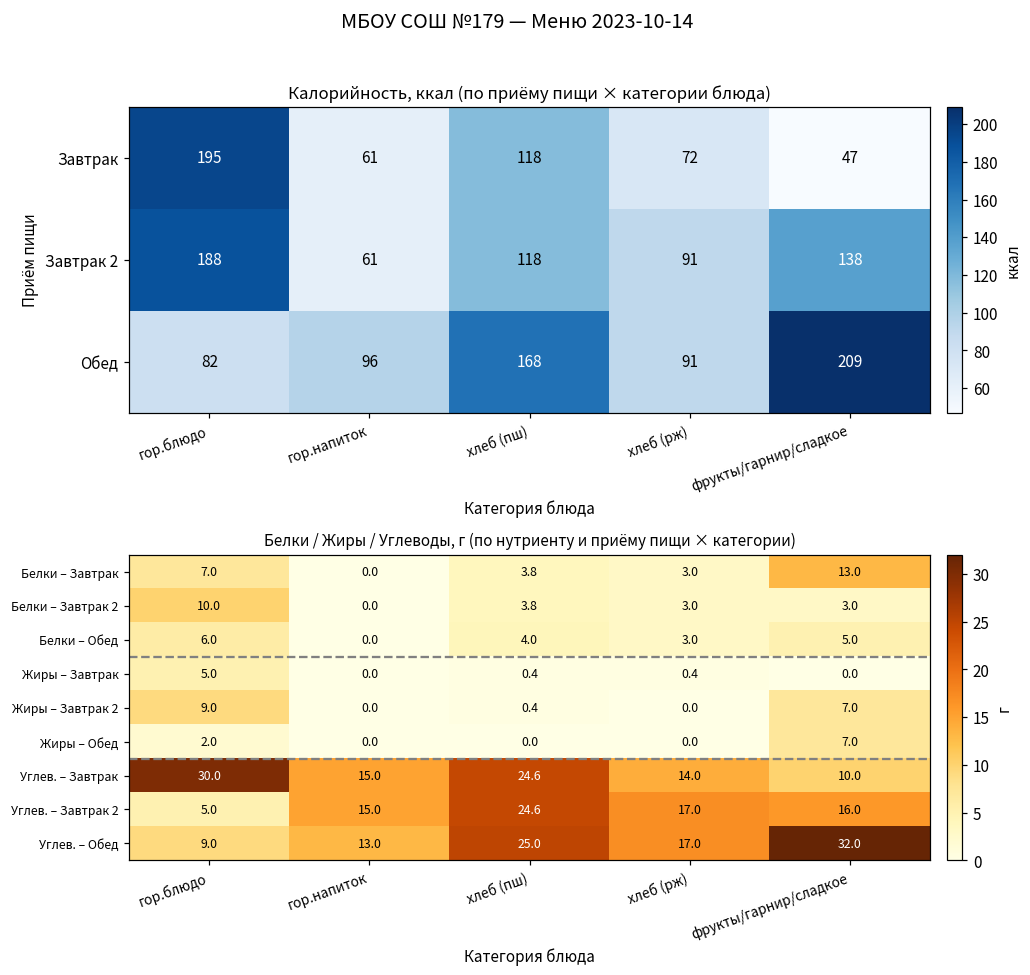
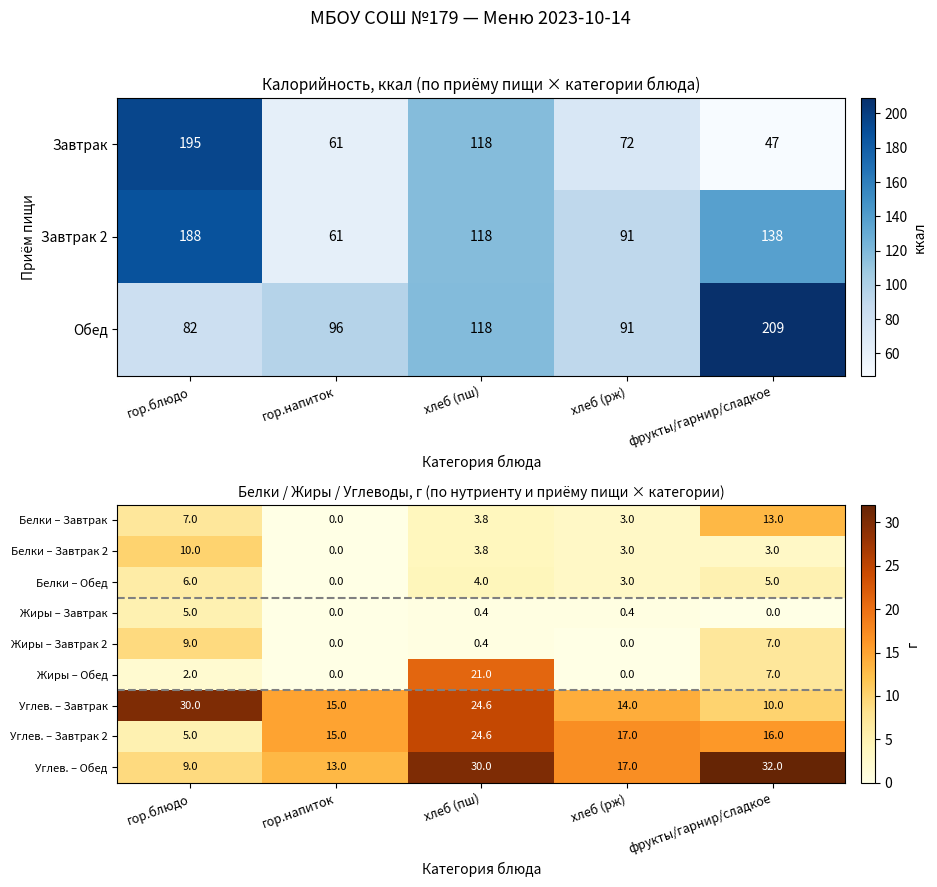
  {
    "Калорийность, ккал (по приёму пищи × категории блюда)": {
      "Завтрак": {
        "гор.блюдо": 195,
        "гор.напиток": 61,
        "хлеб (пш)": 118,
        "хлеб (рж)": 72,
        "фрукты/гарнир/сладкое": 47
      },
      "Завтрак 2": {
        "гор.блюдо": 188,
        "гор.напиток": 61,
        "хлеб (пш)": 118,
        "хлеб (рж)": 91,
        "фрукты/гарнир/сладкое": 138
      },
      "Обед": {
        "гор.блюдо": 82,
        "гор.напиток": 96,
-       "хлеб (пш)": 168,
+       "хлеб (пш)": 118,
        "хлеб (рж)": 91,
        "фрукты/гарнир/сладкое": 209
      }
    },
    "Белки / Жиры / Углеводы, г (по нутриенту и приёму пищи × категории)": {
      "Белки – Завтрак": {
        "гор.блюдо": 7.0,
        "гор.напиток": 0.0,
        "хлеб (пш)": 3.8,
        "хлеб (рж)": 3.0,
        "фрукты/гарнир/сладкое": 13.0
      },
      "Белки – Завтрак 2": {
        "гор.блюдо": 10.0,
        "гор.напиток": 0.0,
        "хлеб (пш)": 3.8,
        "хлеб (рж)": 3.0,
        "фрукты/гарнир/сладкое": 3.0
      },
      "Белки – Обед": {
        "гор.блюдо": 6.0,
        "гор.напиток": 0.0,
        "хлеб (пш)": 4.0,
        "хлеб (рж)": 3.0,
        "фрукты/гарнир/сладкое": 5.0
      },
      "Жиры – Завтрак": {
        "гор.блюдо": 5.0,
        "гор.напиток": 0.0,
        "хлеб (пш)": 0.4,
        "хлеб (рж)": 0.4,
        "фрукты/гарнир/сладкое": 0.0
      },
      "Жиры – Завтрак 2": {
        "гор.блюдо": 9.0,
        "гор.напиток": 0.0,
        "хлеб (пш)": 0.4,
        "хлеб (рж)": 0.0,
        "фрукты/гарнир/сладкое": 7.0
      },
      "Жиры – Обед": {
        "гор.блюдо": 2.0,
        "гор.напиток": 0.0,
-       "хлеб (пш)": 0.0,
+       "хлеб (пш)": 21.0,
        "хлеб (рж)": 0.0,
        "фрукты/гарнир/сладкое": 7.0
      },
      "Углев. – Завтрак": {
        "гор.блюдо": 30.0,
        "гор.напиток": 15.0,
        "хлеб (пш)": 24.6,
        "хлеб (рж)": 14.0,
        "фрукты/гарнир/сладкое": 10.0
      },
      "Углев. – Завтрак 2": {
        "гор.блюдо": 5.0,
        "гор.напиток": 15.0,
        "хлеб (пш)": 24.6,
        "хлеб (рж)": 17.0,
        "фрукты/гарнир/сладкое": 16.0
      },
      "Углев. – Обед": {
        "гор.блюдо": 9.0,
        "гор.напиток": 13.0,
-       "хлеб (пш)": 25.0,
+       "хлеб (пш)": 30.0,
        "хлеб (рж)": 17.0,
        "фрукты/гарнир/сладкое": 32.0
      }
    }
  }
